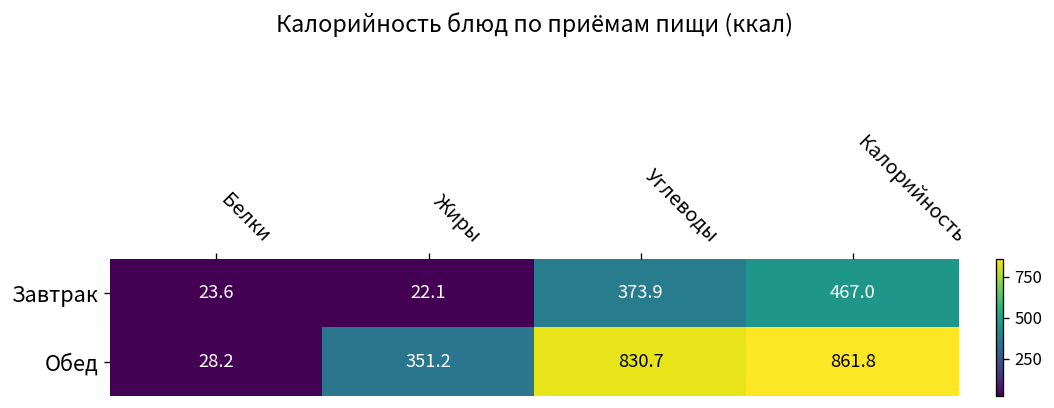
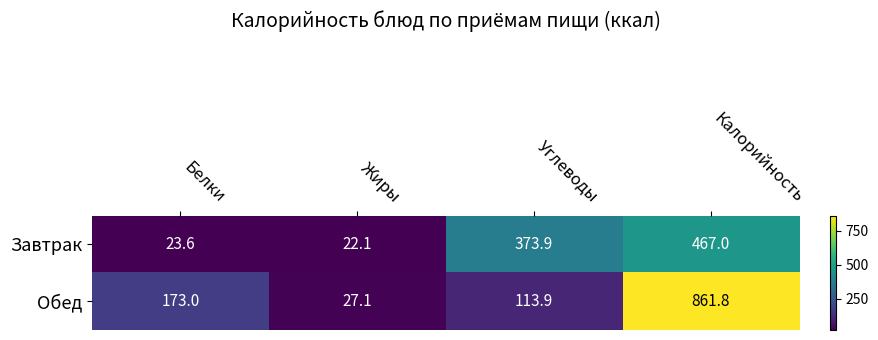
  {
    "Завтрак": {
      "Белки": 23.6,
      "Жиры": 22.1,
      "Углеводы": 373.9,
      "Калорийность": 467.0
    },
    "Обед": {
-     "Белки": 28.2,
-     "Жиры": 351.2,
-     "Углеводы": 830.7,
+     "Белки": 173.0,
+     "Жиры": 27.1,
+     "Углеводы": 113.9,
      "Калорийность": 861.8
    }
  }
